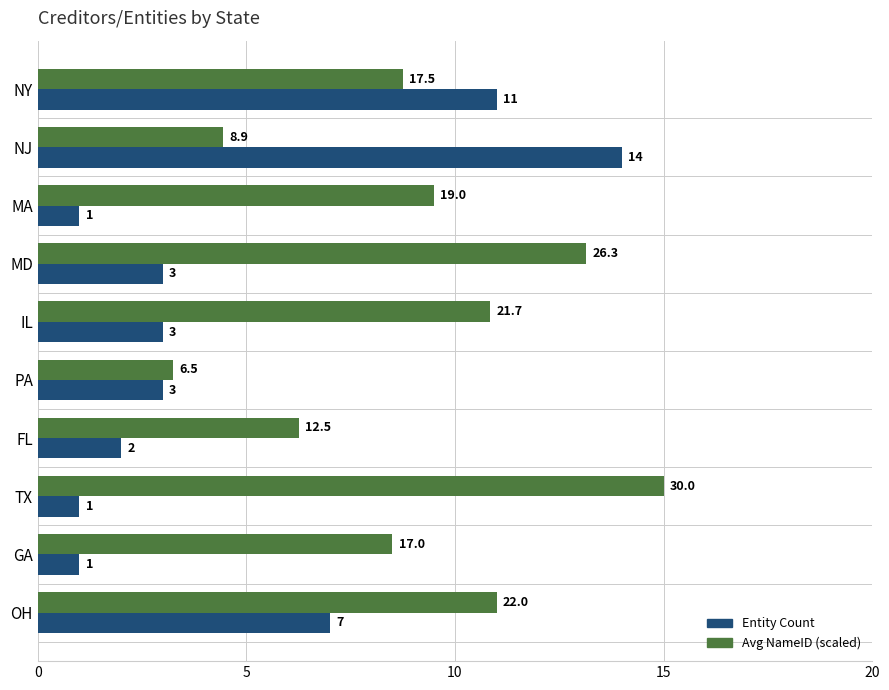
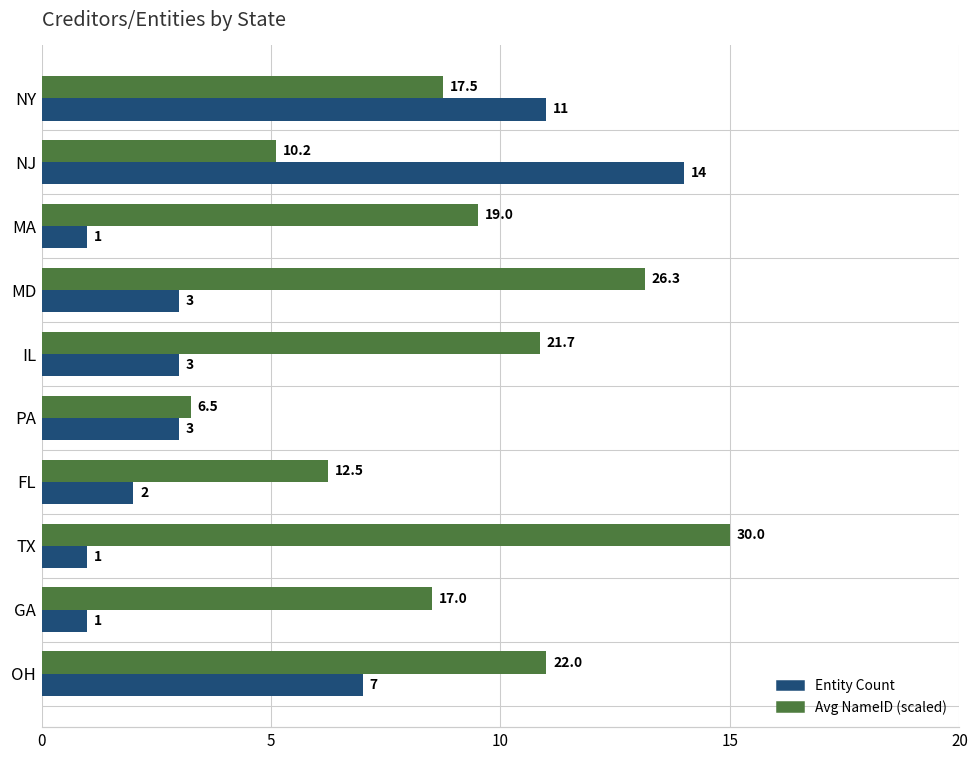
  {
    "Entity Count": {
      "NY": 11,
      "NJ": 14,
      "MA": 1,
      "MD": 3,
      "IL": 3,
      "PA": 3,
      "FL": 2,
      "TX": 1,
      "GA": 1,
      "OH": 7
    },
    "Avg NameID (scaled)": {
-     "NJ": 8.9
+     "NJ": 10.2
    }
  }
